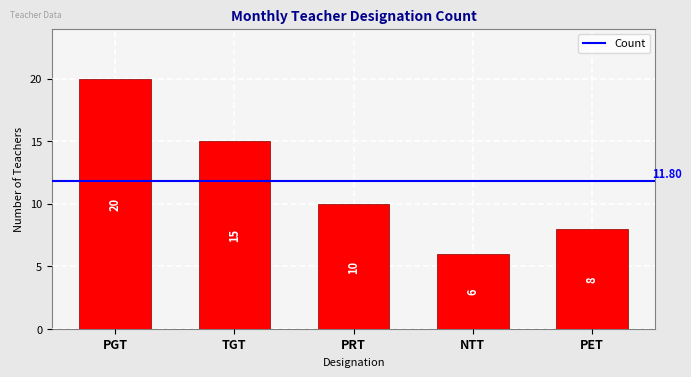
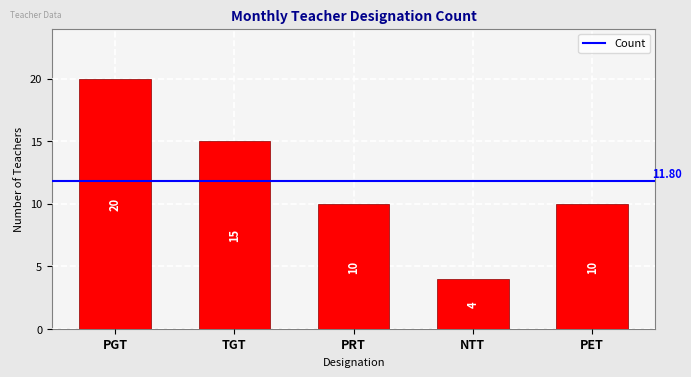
  {
    "PGT": 20,
    "TGT": 15,
    "PRT": 10,
-   "NTT": 6,
-   "PET": 8
+   "NTT": 4,
+   "PET": 10
  }
